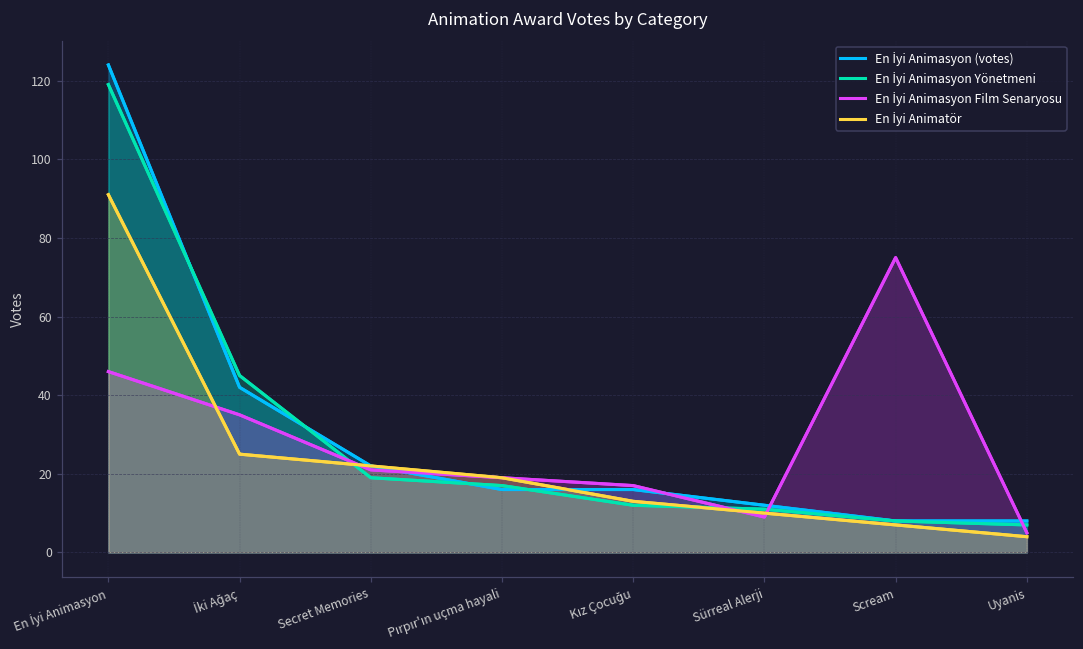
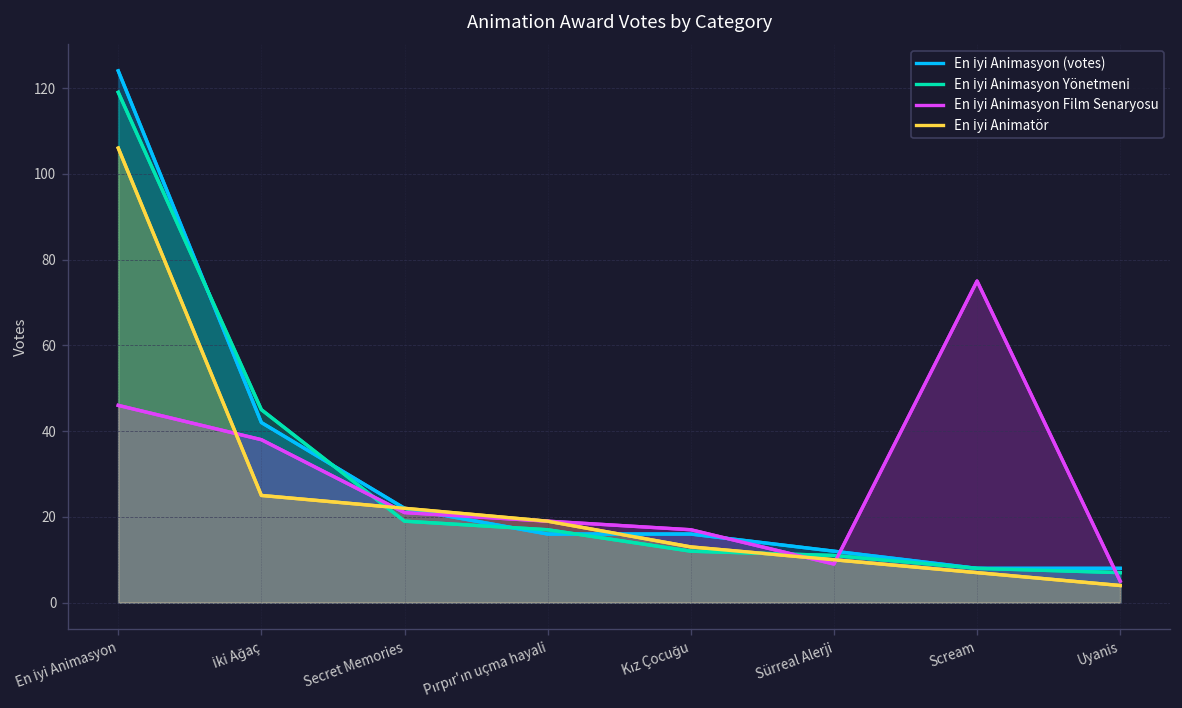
  {
    "En İyi Animasyon Film Senaryosu": {
      "En İyi Animasyon": 46,
-     "İki Ağaç": 35,
+     "İki Ağaç": 38,
      "Secret Memories": 21,
      "Kız Çocuğu": 17,
      "Sürreal Alerji": 9,
      "Scream": 75,
      "Uyanis": 5
    },
    "En İyi Animatör": {
-     "En İyi Animasyon": 91,
+     "En İyi Animasyon": 106,
      "İki Ağaç": 25,
      "Kız Çocuğu": 13,
      "Sürreal Alerji": 10,
      "Scream": 7,
      "Uyanis": 4
    }
  }
